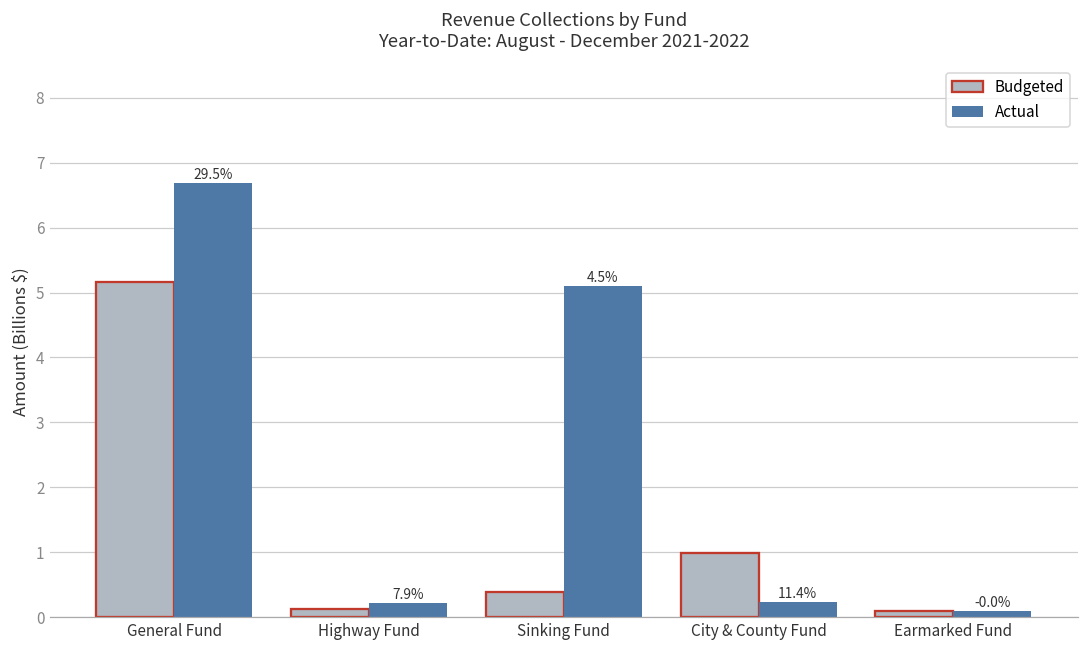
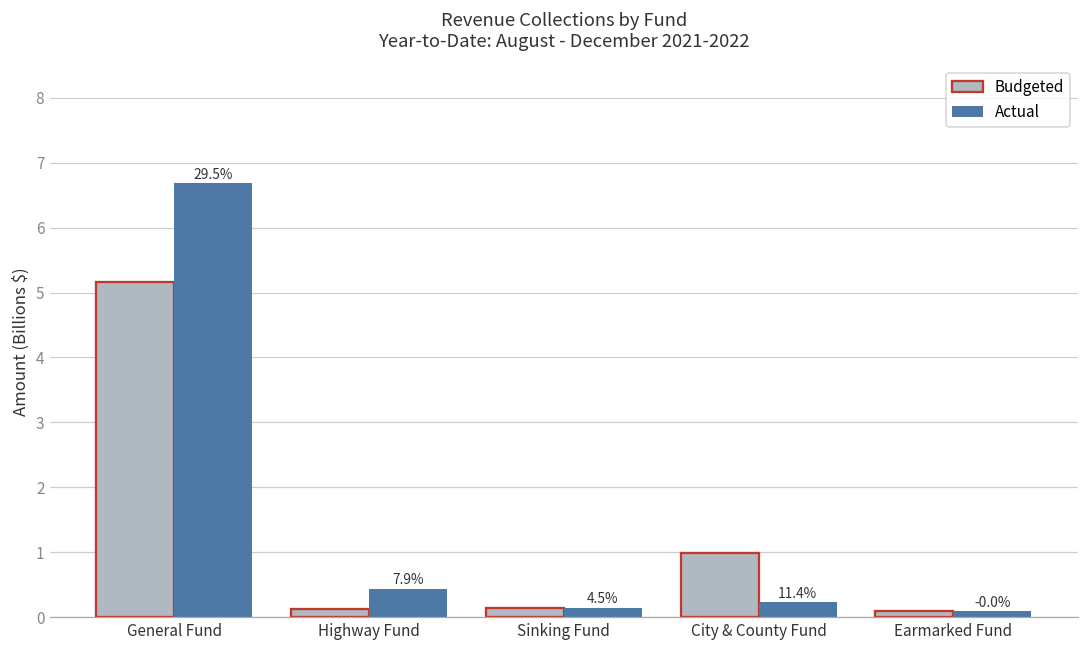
  {
    "Budgeted": {
      "General Fund": 5.2,
      "Highway Fund": 0.1,
-     "Sinking Fund": 0.4,
+     "Sinking Fund": 0.1,
      "City & County Fund": 1.0,
      "Earmarked Fund": 0.1
    },
    "Actual": {
-     "Highway Fund": 0.2,
-     "Sinking Fund": 5.1
+     "Highway Fund": 0.4,
+     "Sinking Fund": 0.1
    }
  }
